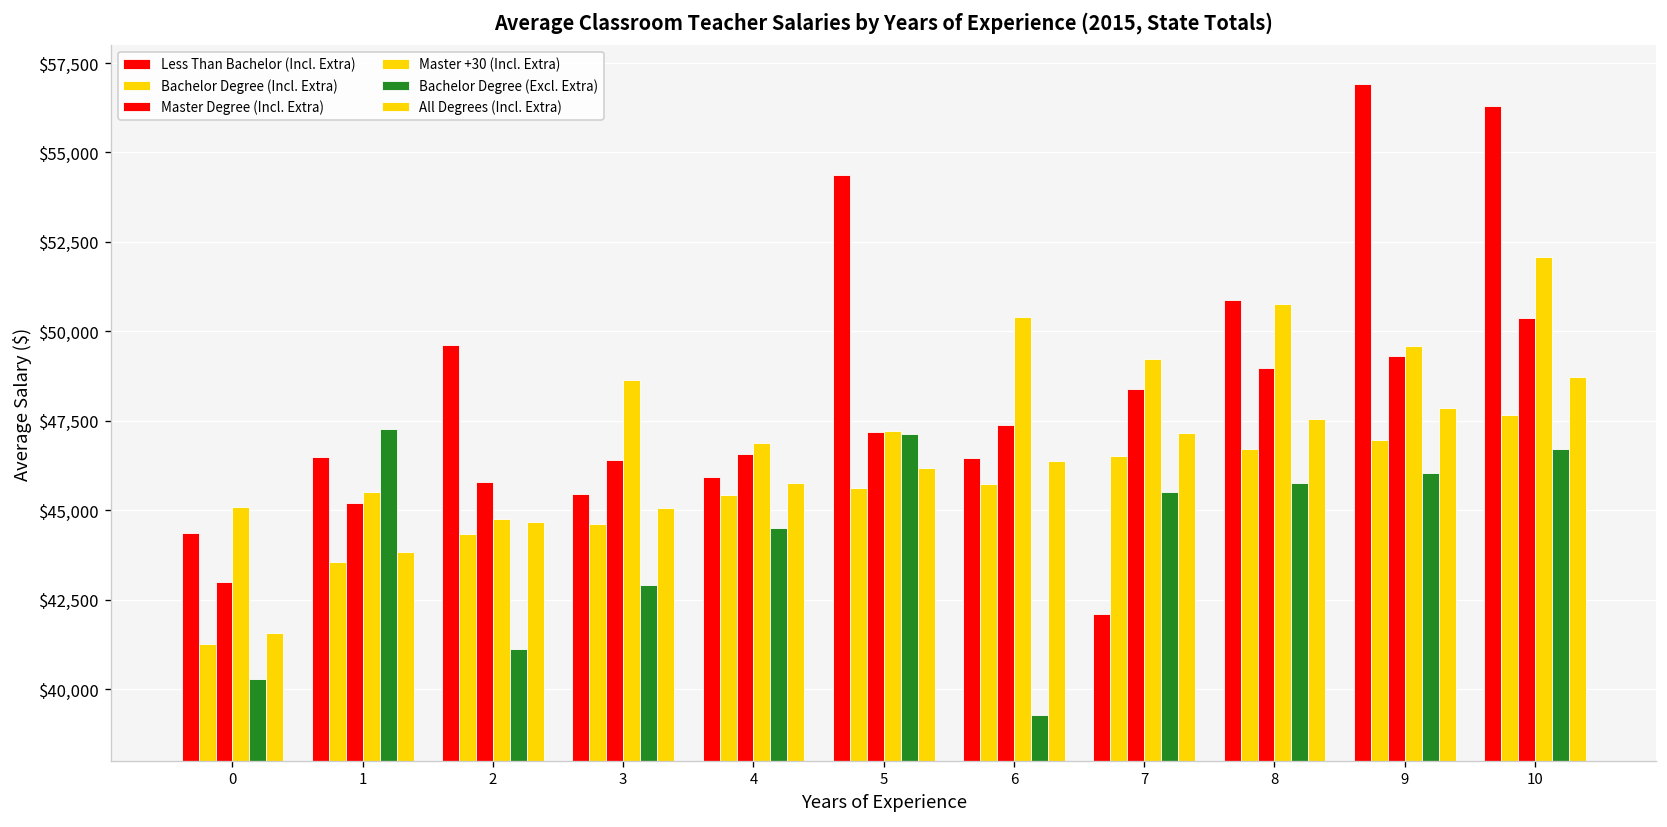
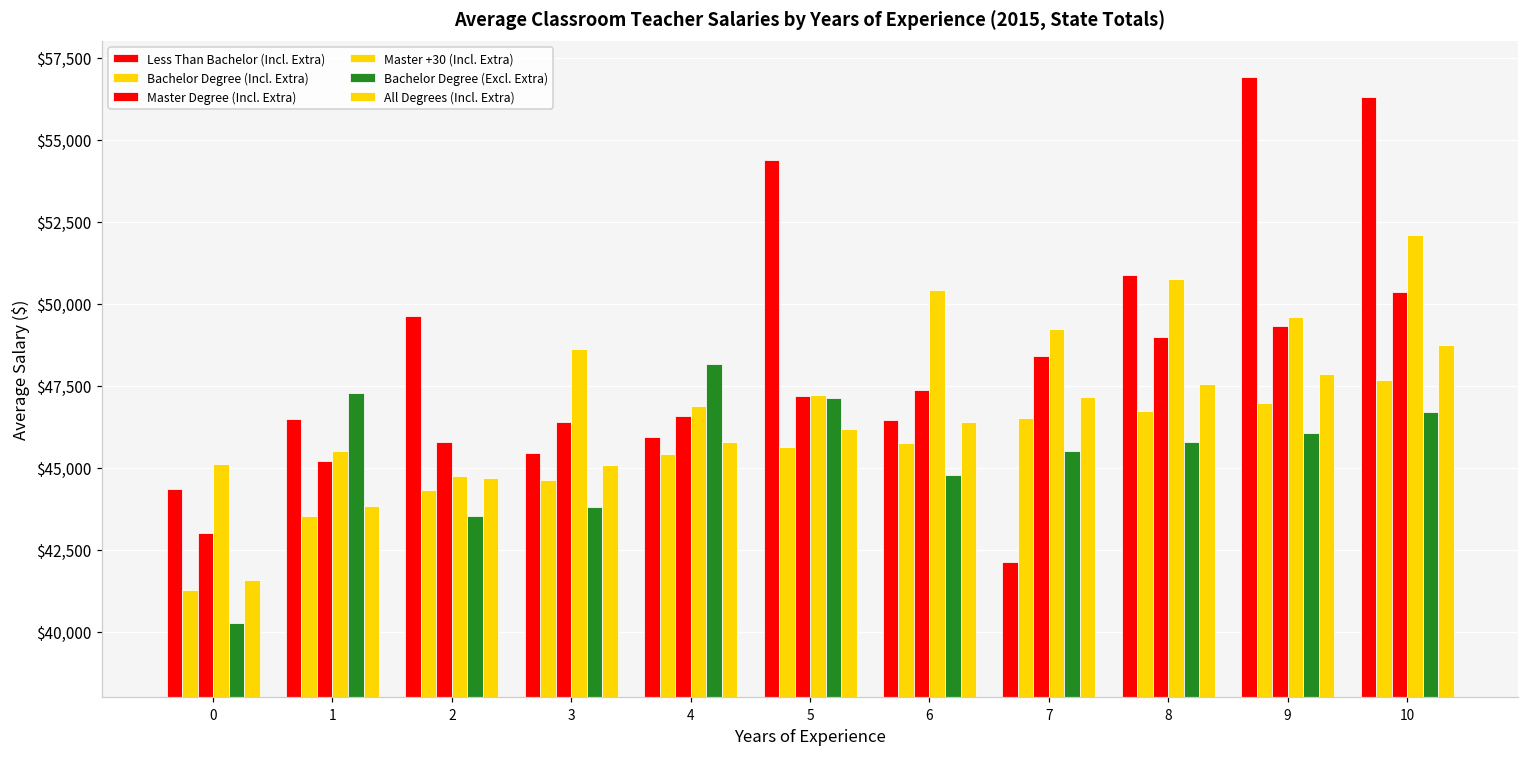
  {
    "Bachelor Degree (Excl. Extra)": {
      "0": "$40,300",
      "1": "$47,300",
-     "2": "$41,100",
-     "3": "$42,900",
-     "4": "$44,500",
+     "2": "$43,500",
+     "3": "$43,800",
+     "4": "$48,200",
      "5": "$47,100",
-     "6": "$39,300",
+     "6": "$44,800",
      "7": "$45,500",
      "8": "$45,800",
      "9": "$46,100",
      "10": "$46,700"
    }
  }
